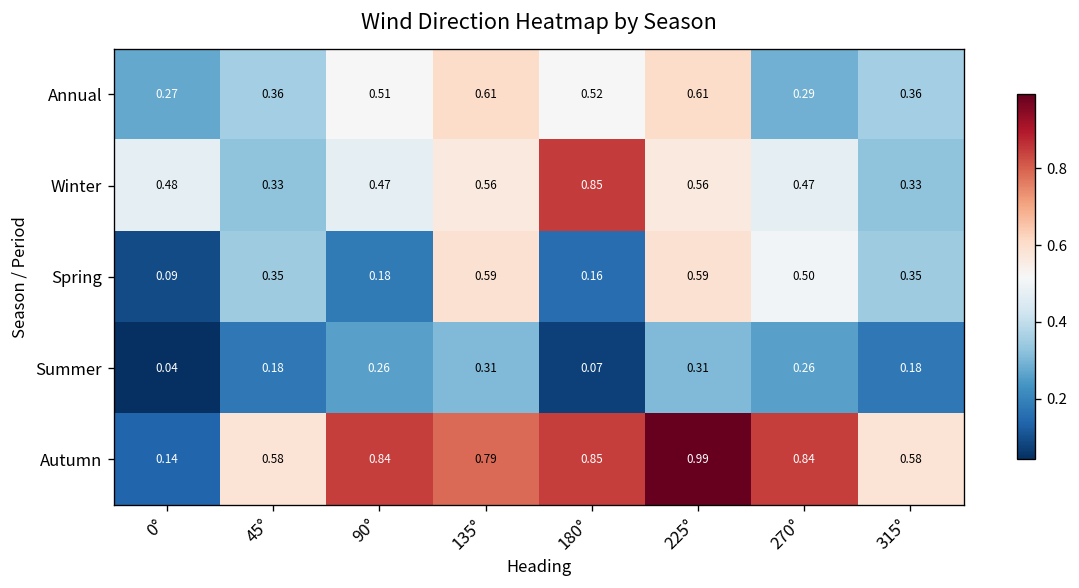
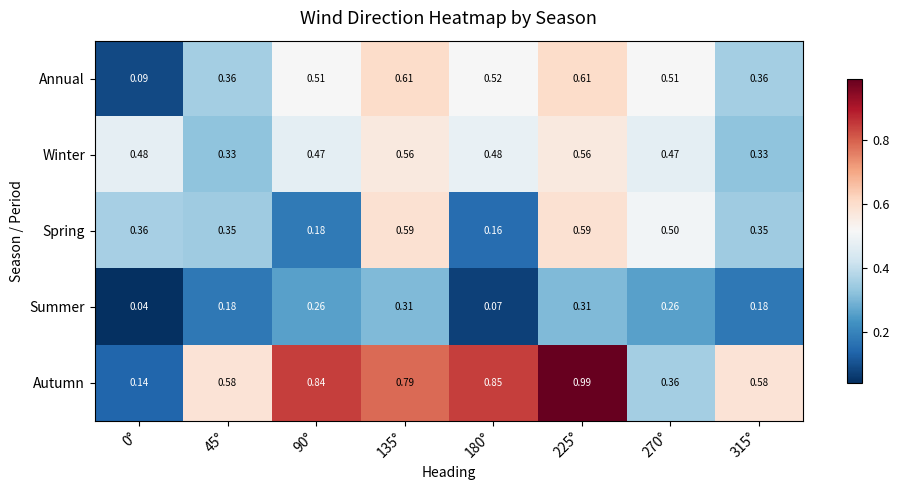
  {
    "Annual": {
-     "0°": 0.27,
+     "0°": 0.09,
      "45°": 0.36,
      "90°": 0.51,
      "135°": 0.61,
      "180°": 0.52,
      "225°": 0.61,
-     "270°": 0.29,
+     "270°": 0.51,
      "315°": 0.36
    },
    "Winter": {
      "0°": 0.48,
      "45°": 0.33,
      "90°": 0.47,
      "135°": 0.56,
-     "180°": 0.85,
+     "180°": 0.48,
      "225°": 0.56,
      "270°": 0.47,
      "315°": 0.33
    },
    "Spring": {
-     "0°": 0.09,
+     "0°": 0.36,
      "45°": 0.35,
      "90°": 0.18,
      "135°": 0.59,
      "180°": 0.16,
      "225°": 0.59,
      "270°": 0.50,
      "315°": 0.35
    },
    "Summer": {
      "0°": 0.04,
      "45°": 0.18,
      "90°": 0.26,
      "135°": 0.31,
      "180°": 0.07,
      "225°": 0.31,
      "270°": 0.26,
      "315°": 0.18
    },
    "Autumn": {
      "0°": 0.14,
      "45°": 0.58,
      "90°": 0.84,
      "135°": 0.79,
      "180°": 0.85,
      "225°": 0.99,
-     "270°": 0.84,
+     "270°": 0.36,
      "315°": 0.58
    }
  }
